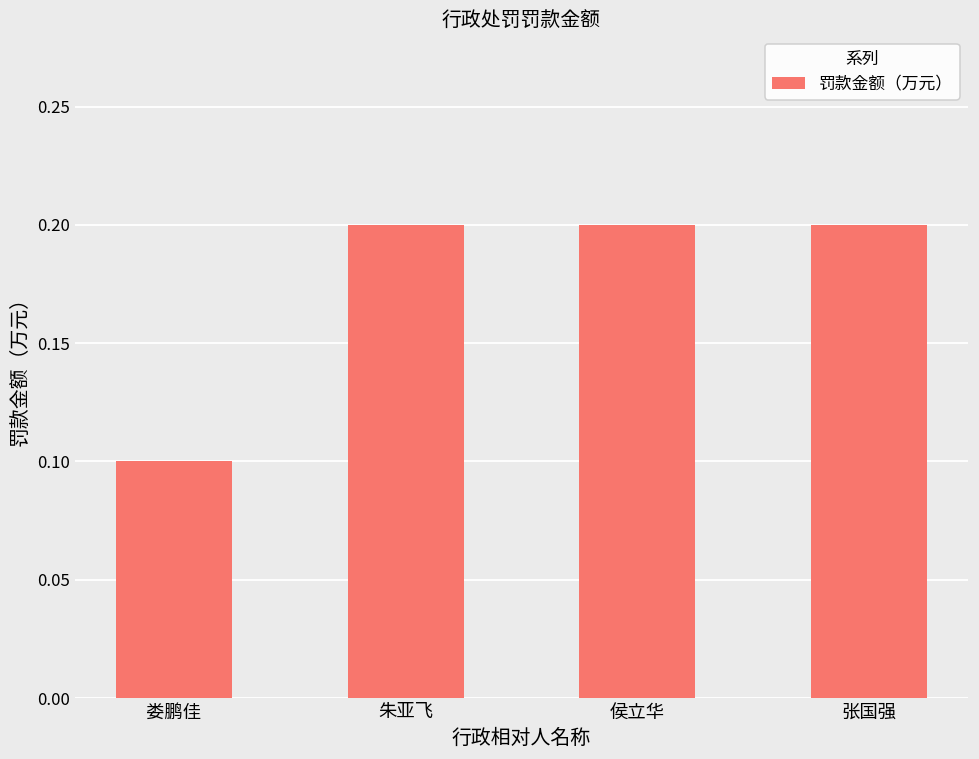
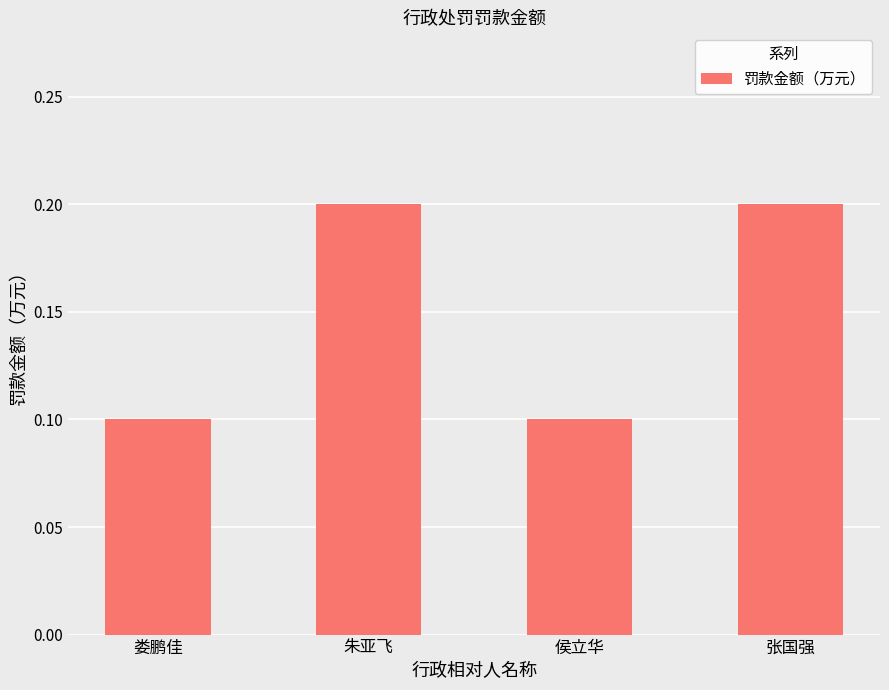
  {
    "娄鹏佳": 0.1,
    "朱亚飞": 0.2,
-   "侯立华": 0.2,
+   "侯立华": 0.1,
    "张国强": 0.2
  }
